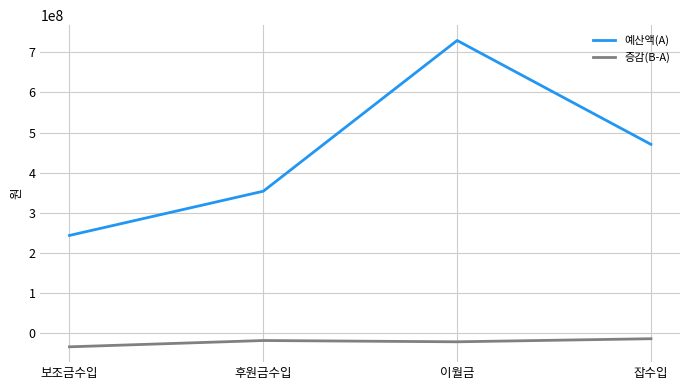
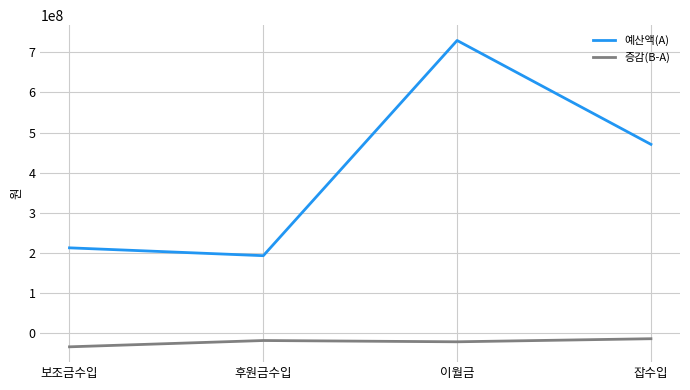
  {
    "예산액(A)": {
-     "보조금수입": 240000000,
-     "후원금수입": 350000000,
+     "보조금수입": 210000000,
+     "후원금수입": 190000000,
      "이월금": 730000000,
      "잡수입": 470000000
    },
    "증감(B-A)": {
      "보조금수입": -30000000,
      "후원금수입": -20000000,
      "이월금": -20000000,
      "잡수입": -10000000
    }
  }
